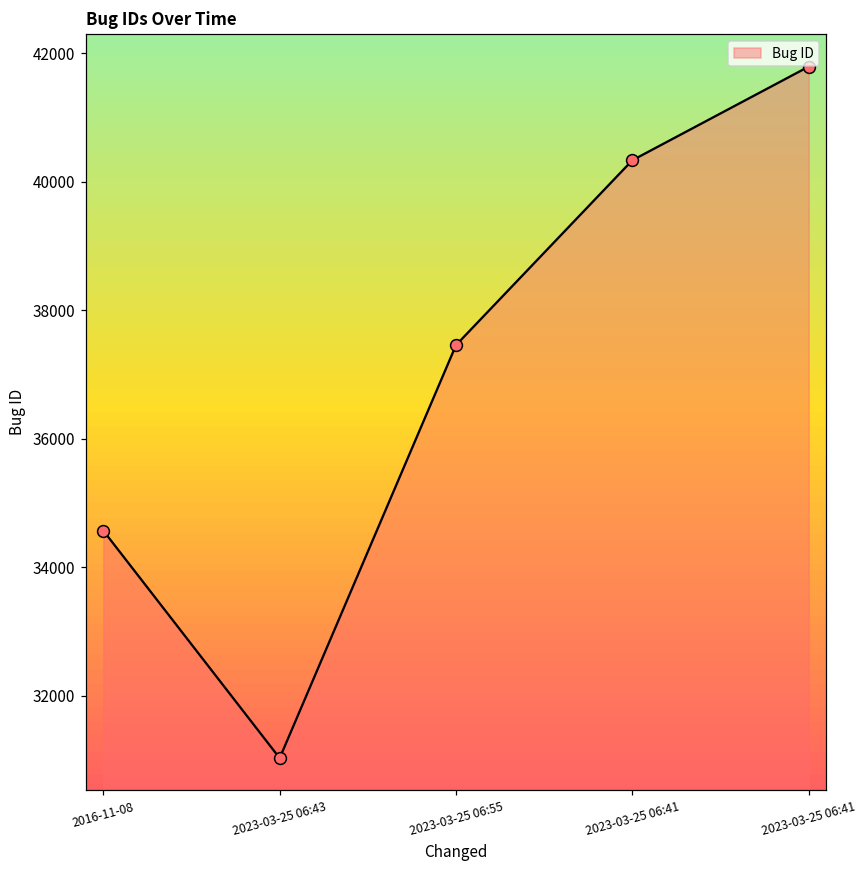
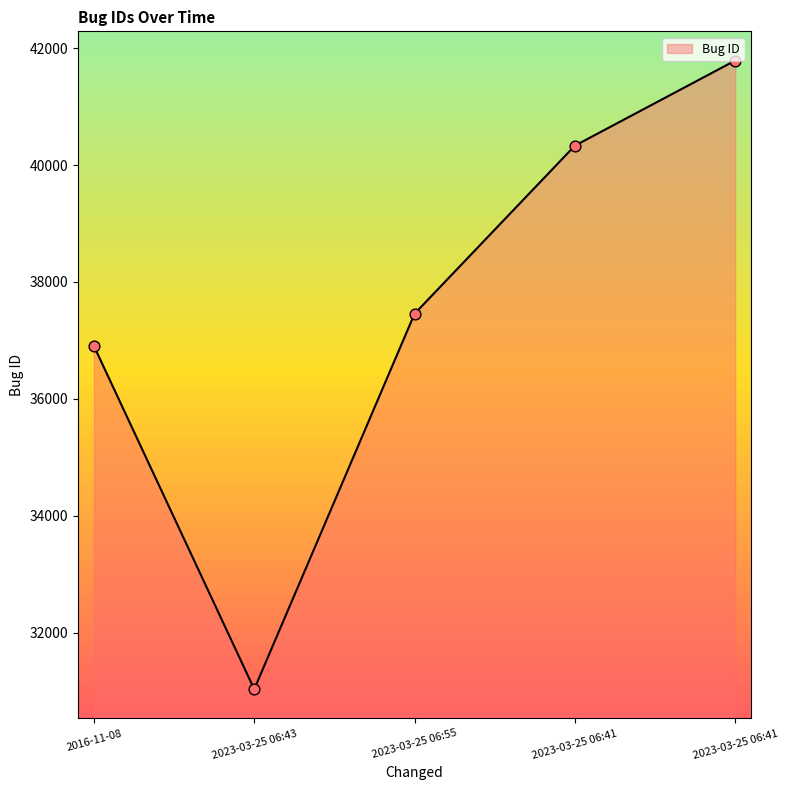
  {
-   "2016-11-08": 34600,
+   "2016-11-08": 36900,
    "2023-03-25 06:43": 31000,
    "2023-03-25 06:55": 37500
  }
